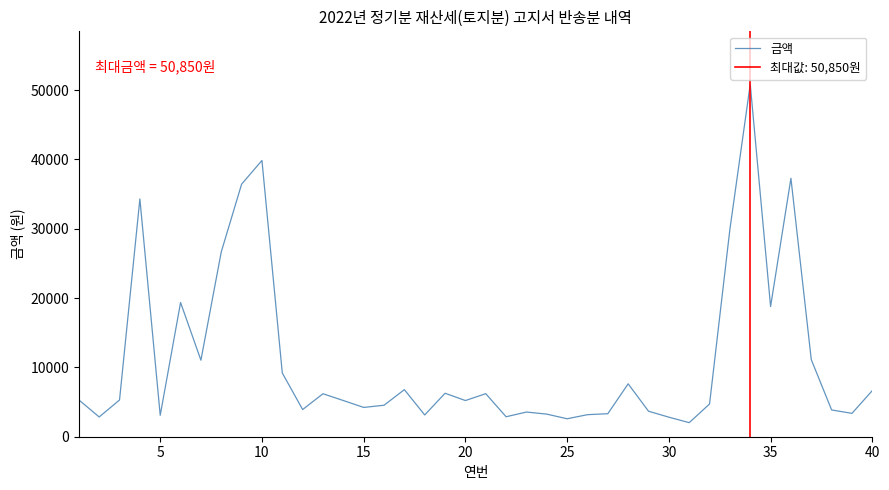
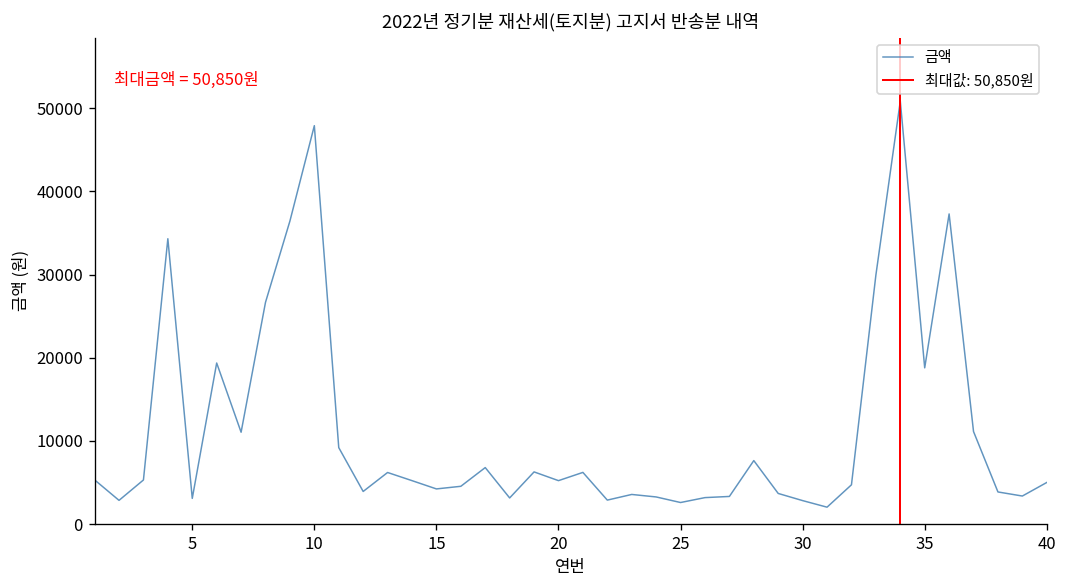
  {
    "5": 3000,
-   "10": 40000,
+   "10": 48000,
    "15": 4000,
    "20": 5000,
    "25": 3000,
    "30": 3000,
    "35": 19000,
-   "40": 7000
+   "40": 5000
  }
